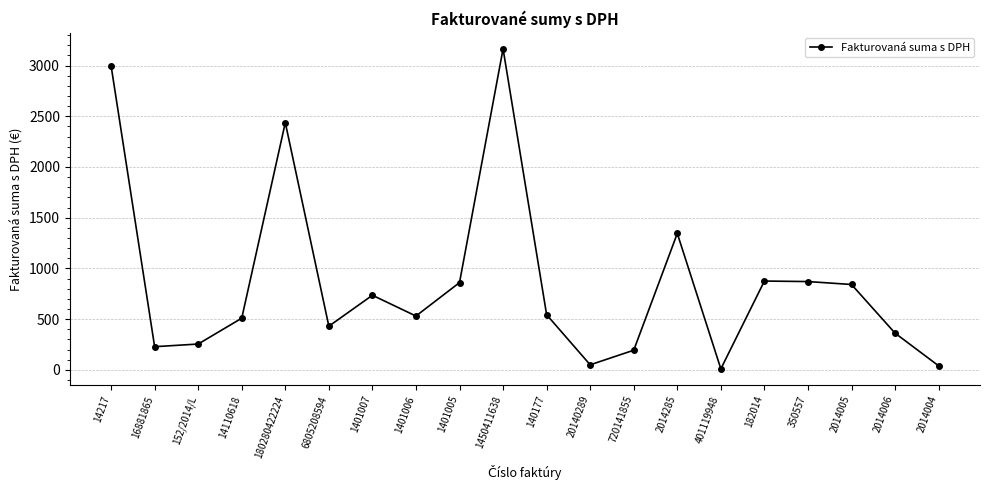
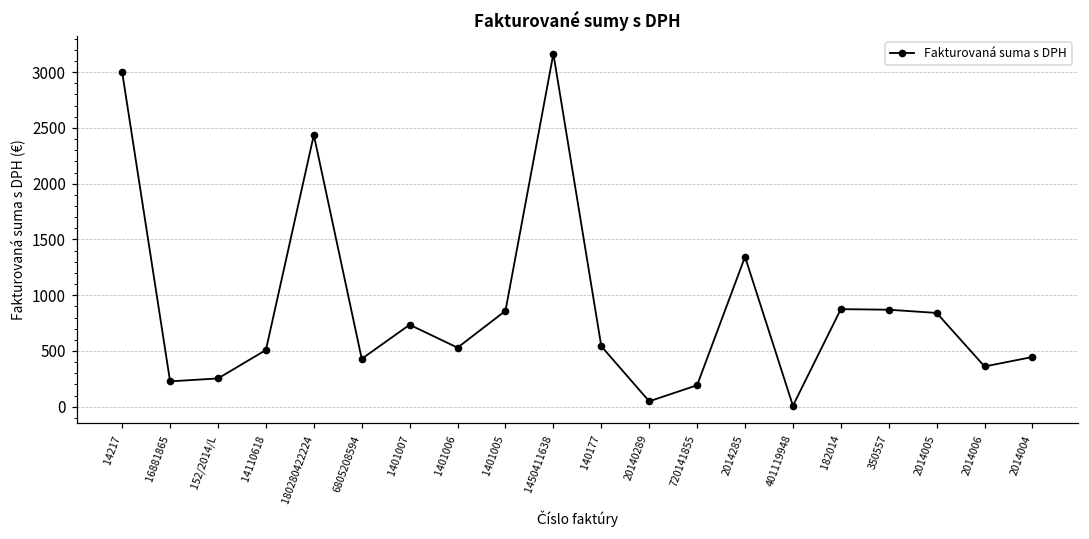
  {
    "14217": 3000,
    "16881865": 230,
    "152/2014/L": 250,
    "14110618": 510,
    "180280422224": 2440,
    "6805208594": 430,
    "1401007": 740,
    "1401006": 530,
    "1401005": 860,
    "1450411638": 3170,
    "140177": 540,
    "20140289": 50,
    "720141855": 190,
    "2014285": 1340,
    "401119948": 10,
    "182014": 880,
    "350557": 870,
    "2014005": 840,
    "2014006": 360,
-   "2014004": 40
+   "2014004": 450
  }
